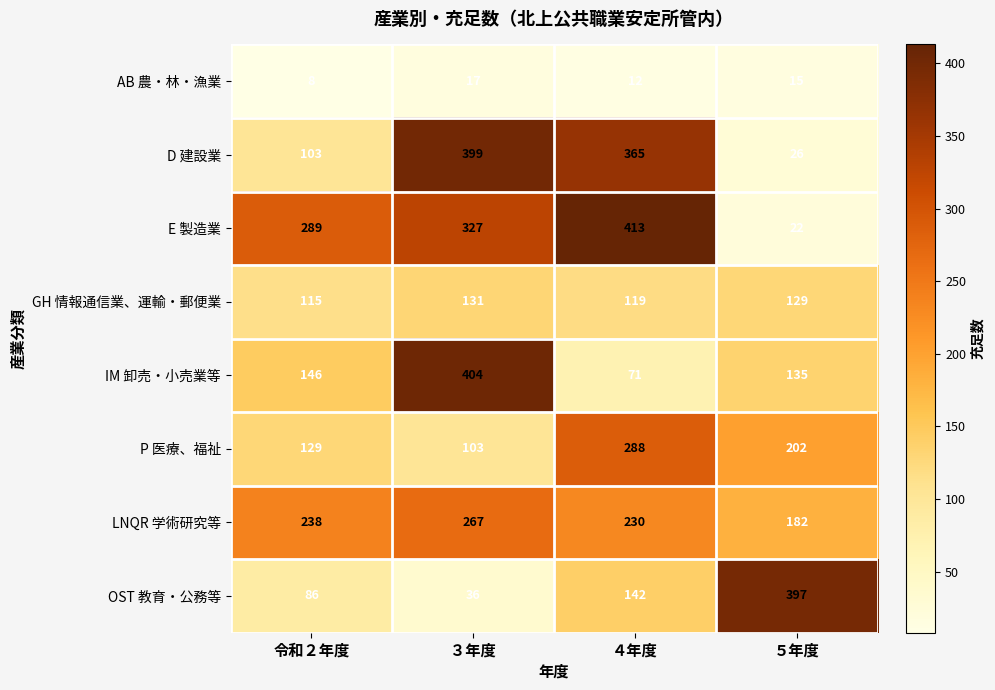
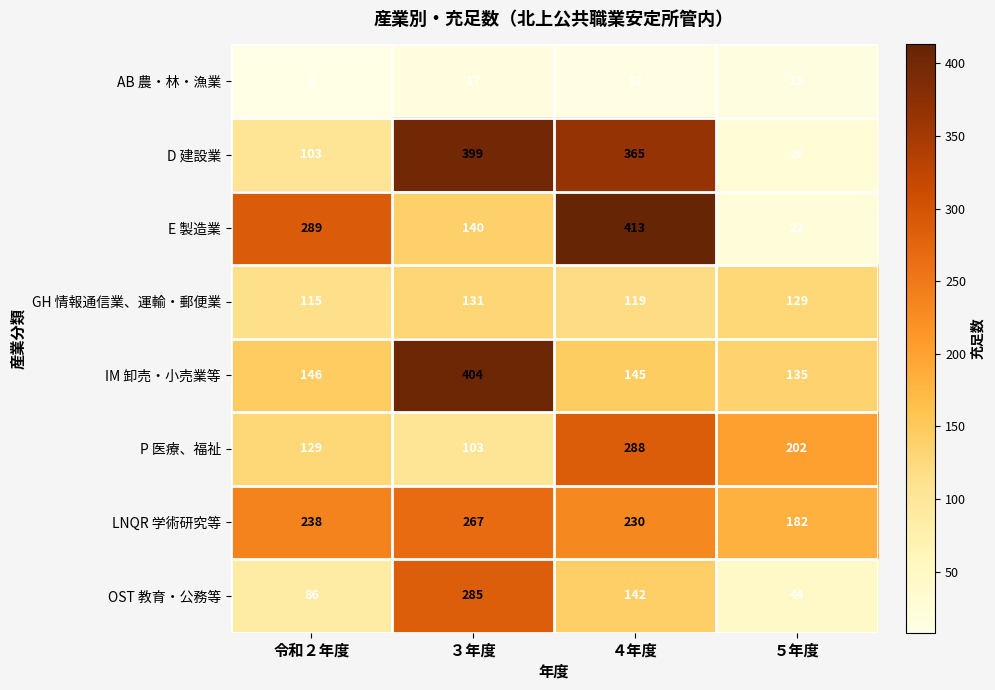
  {
    "D 建設業": {
      "令和２年度": 103,
      "３年度": 399,
      "４年度": 365
    },
    "E 製造業": {
      "令和２年度": 289,
-     "３年度": 327,
+     "３年度": 140,
      "４年度": 413
    },
    "GH 情報通信業、運輸・郵便業": {
      "令和２年度": 115,
      "３年度": 131,
      "４年度": 119,
      "５年度": 129
    },
    "IM 卸売・小売業等": {
      "令和２年度": 146,
      "３年度": 404,
-     "４年度": 71,
+     "４年度": 145,
      "５年度": 135
    },
    "P 医療、福祉": {
      "令和２年度": 129,
      "３年度": 103,
      "４年度": 288,
      "５年度": 202
    },
    "LNQR 学術研究等": {
      "令和２年度": 238,
      "３年度": 267,
      "４年度": 230,
      "５年度": 182
    },
    "OST 教育・公務等": {
      "令和２年度": 86,
-     "３年度": 36,
+     "３年度": 285,
      "４年度": 142,
-     "５年度": 397
+     "５年度": 44
    }
  }
